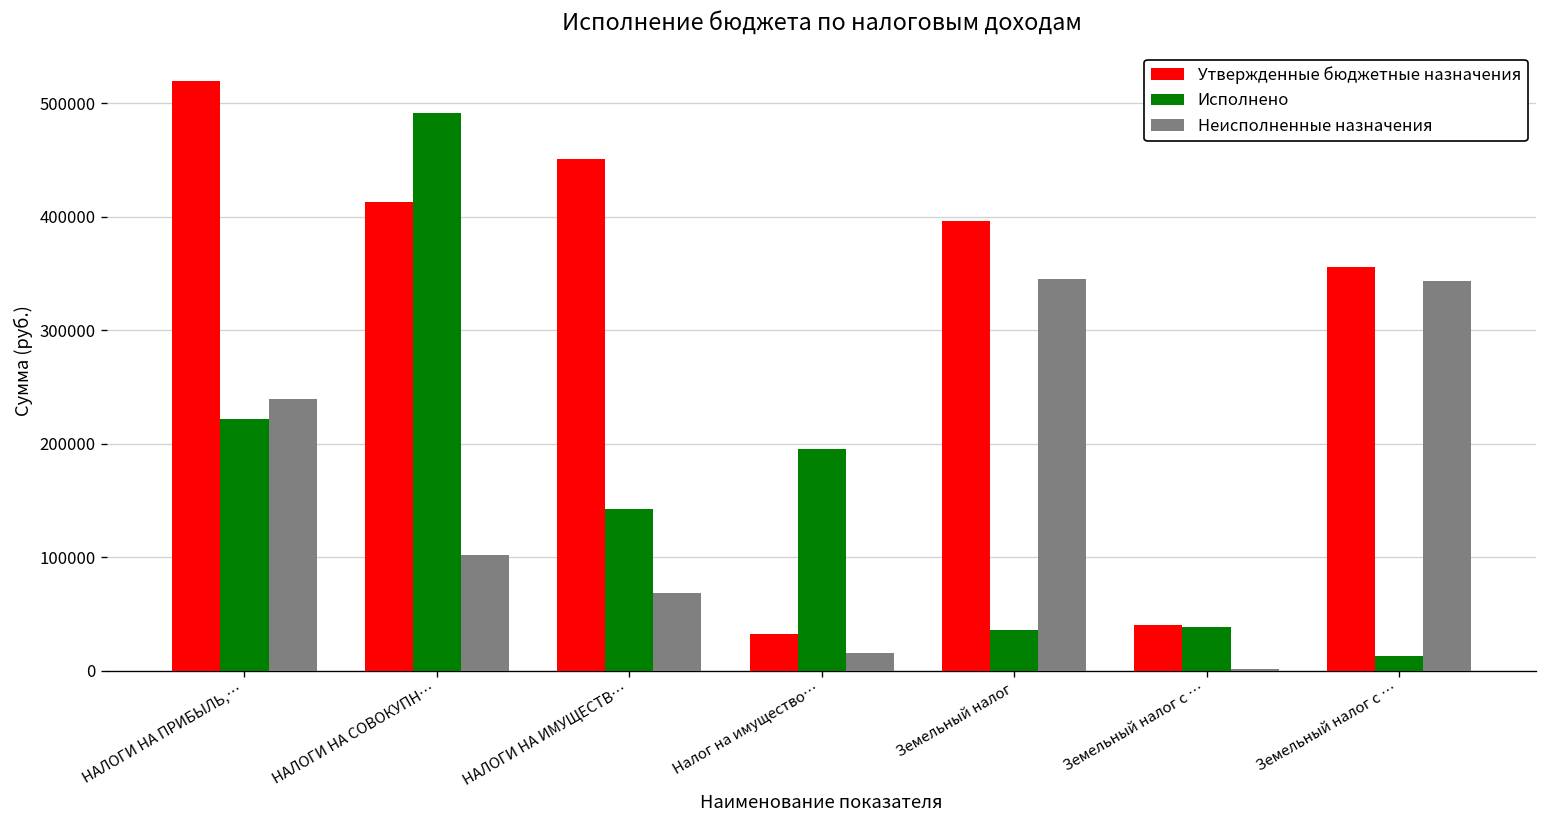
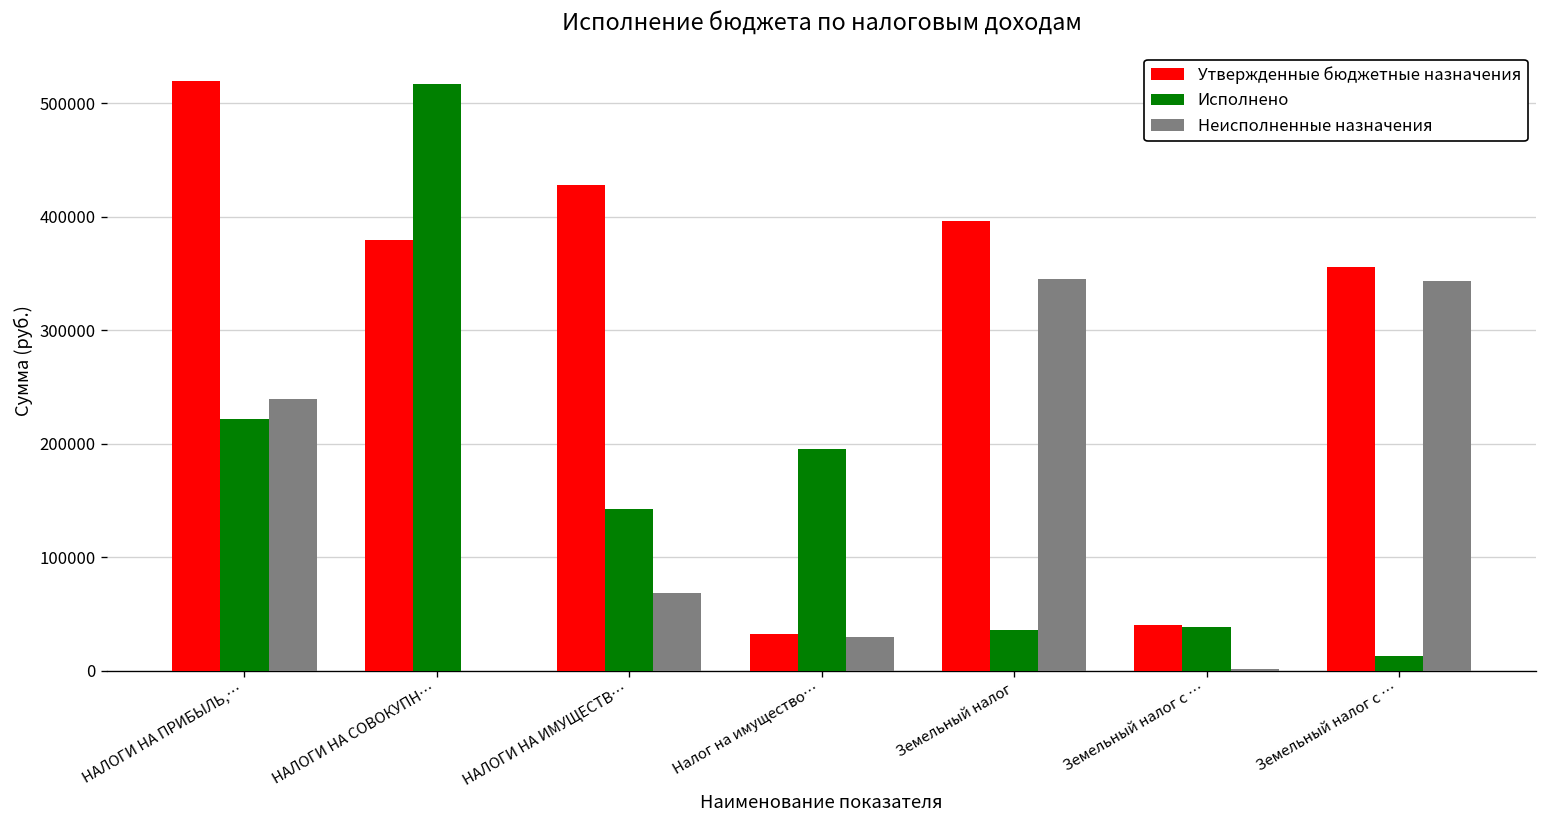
  {
    "Утвержденные бюджетные назначения": {
      "НАЛОГИ НА ПРИБЫЛЬ,…": 520000,
-     "НАЛОГИ НА СОВОКУПН…": 410000,
-     "НАЛОГИ НА ИМУЩЕСТВ…": 450000,
+     "НАЛОГИ НА СОВОКУПН…": 380000,
+     "НАЛОГИ НА ИМУЩЕСТВ…": 430000,
      "Налог на имущество…": 30000,
      "Земельный налог": 400000
    },
    "Исполнено": {
      "НАЛОГИ НА ПРИБЫЛЬ,…": 220000,
-     "НАЛОГИ НА СОВОКУПН…": 490000,
+     "НАЛОГИ НА СОВОКУПН…": 520000,
      "НАЛОГИ НА ИМУЩЕСТВ…": 140000,
      "Налог на имущество…": 200000,
      "Земельный налог": 40000
    },
    "Неисполненные назначения": {
      "НАЛОГИ НА ПРИБЫЛЬ,…": 240000,
-     "НАЛОГИ НА СОВОКУПН…": 100000,
+     "НАЛОГИ НА СОВОКУПН…": 0,
      "НАЛОГИ НА ИМУЩЕСТВ…": 70000,
-     "Налог на имущество…": 20000,
+     "Налог на имущество…": 30000,
      "Земельный налог": 340000
    }
  }
